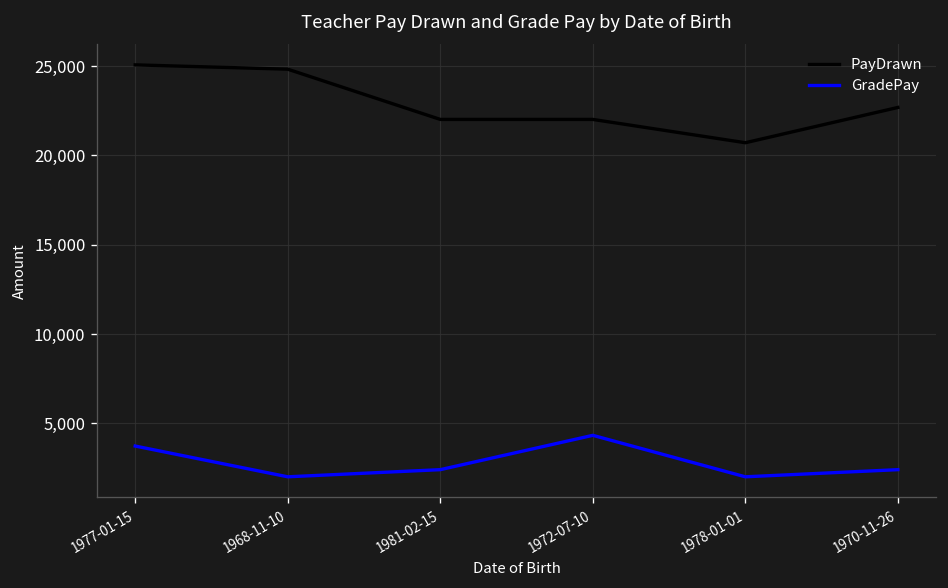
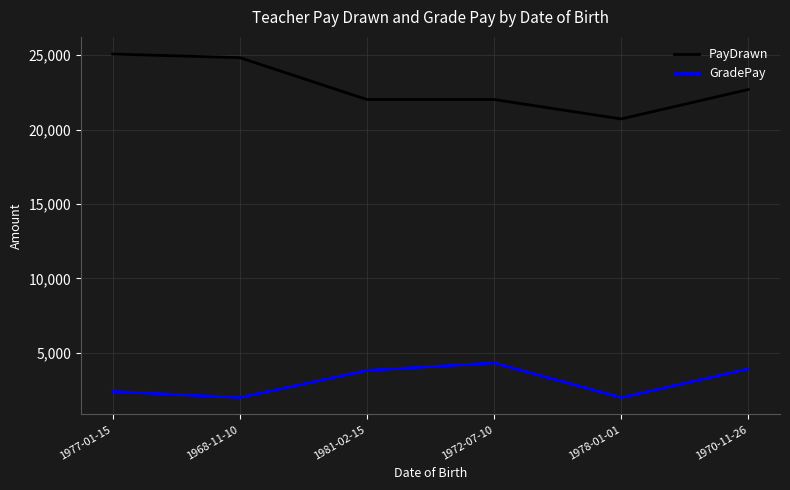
  {
    "PayDrawn": {
      "1977-01-15": "25,100",
      "1968-11-10": "24,800",
      "1981-02-15": "22,000",
      "1972-07-10": "22,000",
      "1978-01-01": "20,700",
      "1970-11-26": "22,700"
    },
    "GradePay": {
-     "1977-01-15": "3,700",
+     "1977-01-15": "2,400",
      "1968-11-10": "2,000",
-     "1981-02-15": "2,400",
+     "1981-02-15": "3,800",
      "1972-07-10": "4,300",
      "1978-01-01": "2,000",
-     "1970-11-26": "2,400"
+     "1970-11-26": "3,900"
    }
  }
